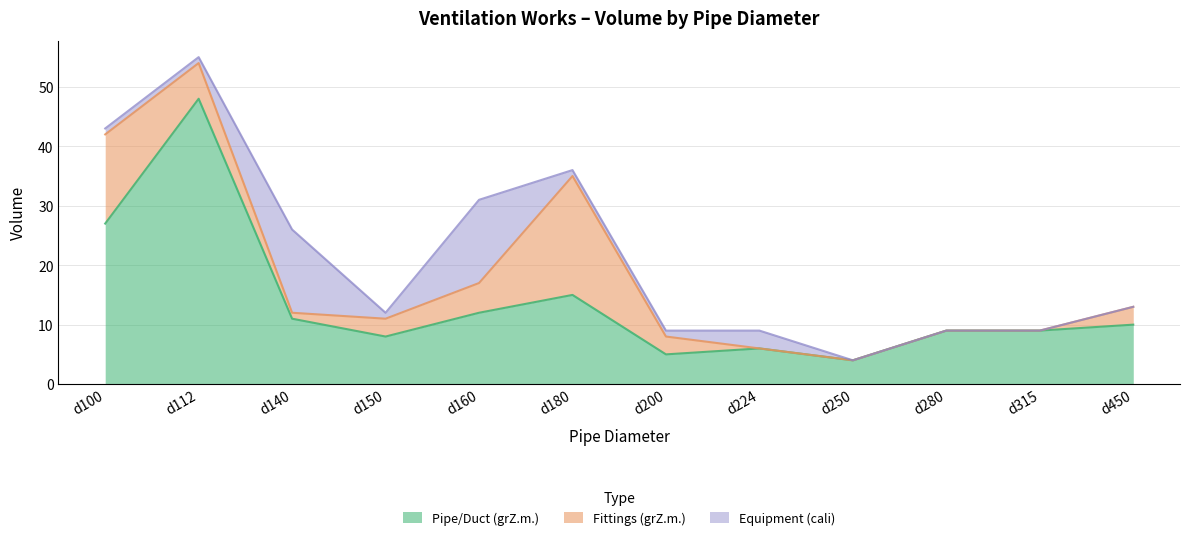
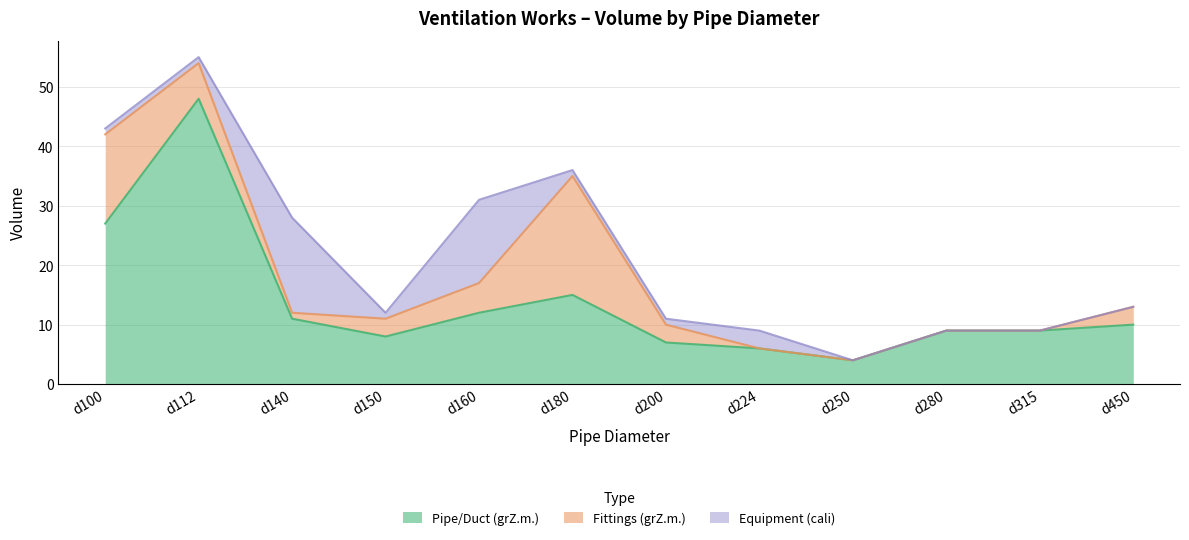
  {
    "Pipe/Duct (grZ.m.)": {
      "d100": 27,
      "d112": 48,
      "d140": 11,
      "d150": 8,
      "d160": 12,
      "d180": 15,
-     "d200": 5,
+     "d200": 7,
      "d450": 10
    },
    "Fittings (grZ.m.)": {
      "d100": 15,
      "d112": 6,
      "d140": 1,
      "d150": 3,
      "d160": 5,
      "d180": 20,
      "d200": 3
    },
    "Equipment (cali)": {
      "d100": 1,
      "d112": 1,
-     "d140": 14,
+     "d140": 16,
      "d150": 1,
      "d160": 14,
      "d180": 1,
      "d200": 1,
      "d224": 3
    }
  }
